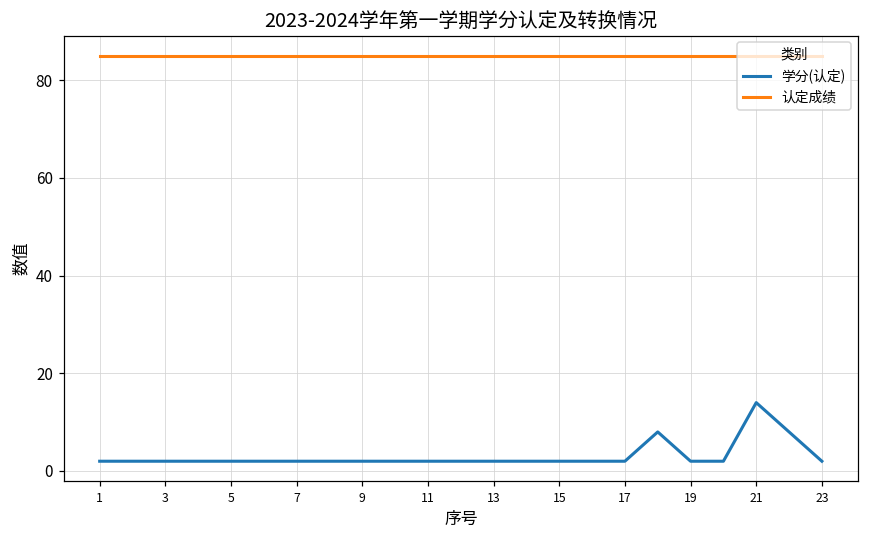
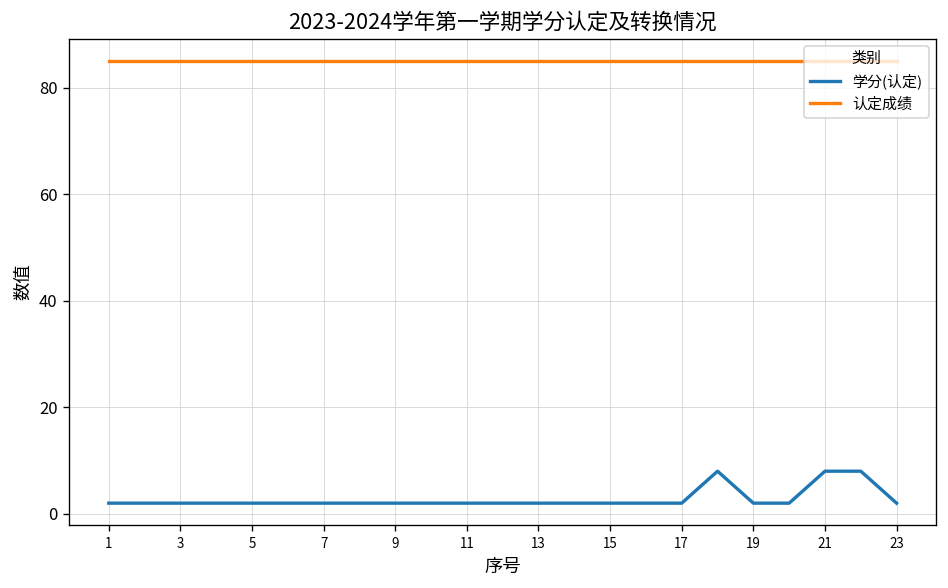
  {
    "学分(认定)": {
      "1": 2,
      "3": 2,
      "5": 2,
      "7": 2,
      "9": 2,
      "11": 2,
      "13": 2,
      "15": 2,
      "17": 2,
      "19": 2,
-     "21": 14,
+     "21": 8,
      "23": 2
    },
    "认定成绩": {
      "1": 85,
      "3": 85,
      "5": 85,
      "7": 85,
      "9": 85,
      "11": 85,
      "13": 85,
      "15": 85,
      "17": 85,
      "19": 85
    }
  }
